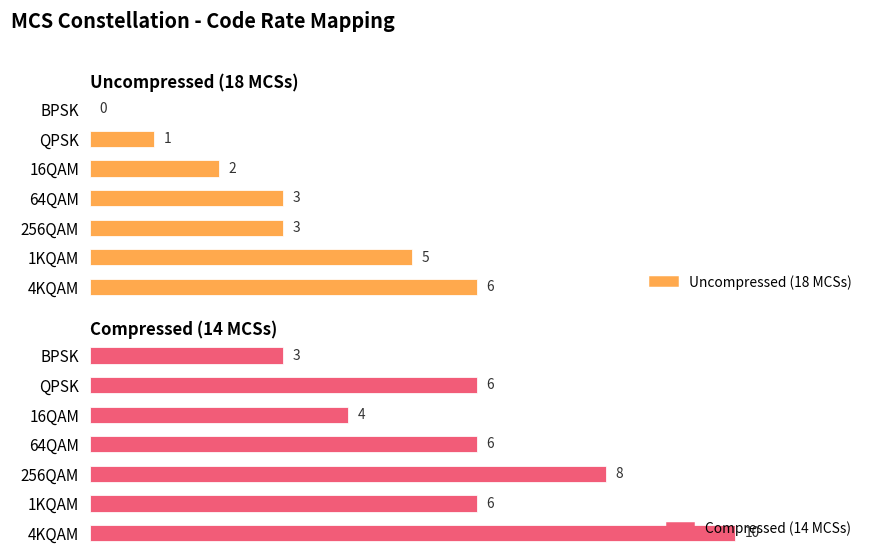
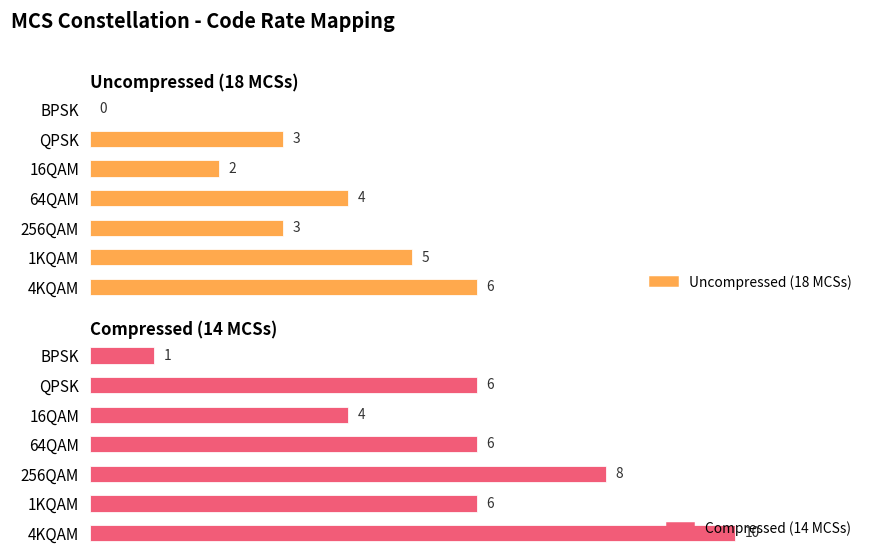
  {
    "Uncompressed (18 MCSs)": {
      "BPSK": 0,
-     "QPSK": 1,
+     "QPSK": 3,
      "16QAM": 2,
-     "64QAM": 3,
+     "64QAM": 4,
      "256QAM": 3,
      "1KQAM": 5,
      "4KQAM": 6
    },
    "Compressed (14 MCSs)": {
-     "BPSK": 3,
+     "BPSK": 1,
      "QPSK": 6,
      "16QAM": 4,
      "64QAM": 6,
      "256QAM": 8,
      "1KQAM": 6,
      "4KQAM": 10
    }
  }
